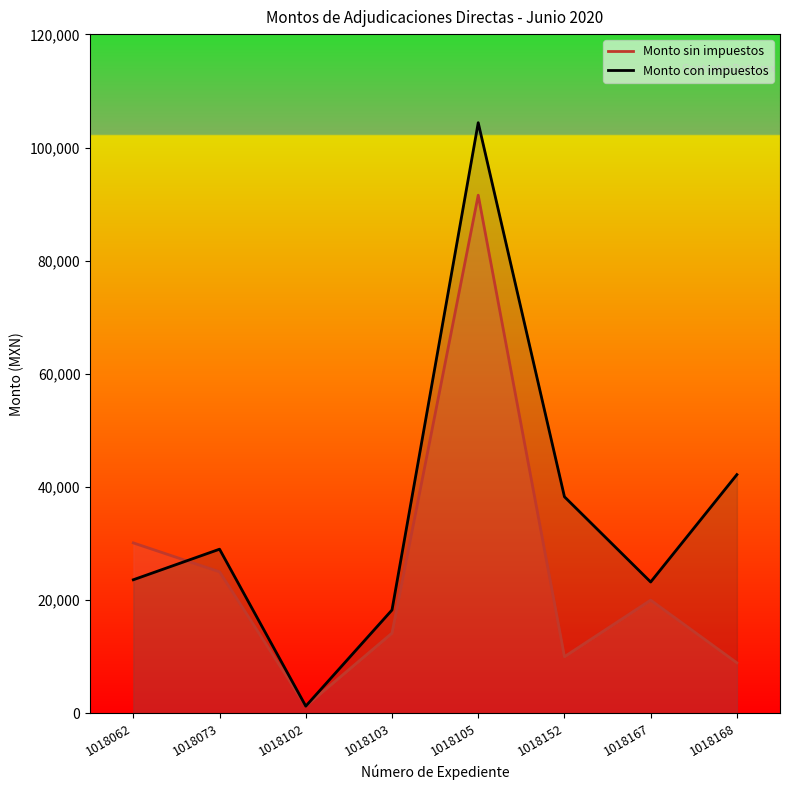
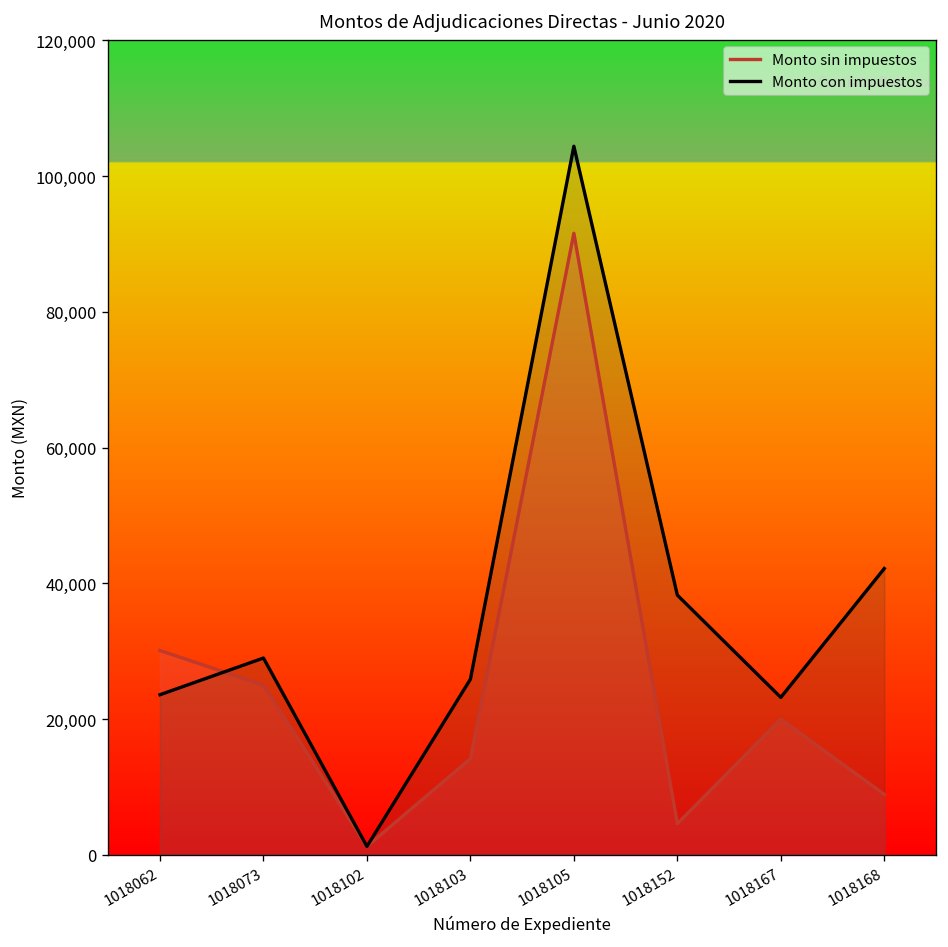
  {
    "Monto sin impuestos": {
      "1018062": "30,000",
      "1018073": "25,000",
      "1018103": "14,000",
      "1018105": "92,000",
-     "1018152": "10,000",
+     "1018152": "5,000",
      "1018167": "20,000",
      "1018168": "9,000"
    },
    "Monto con impuestos": {
      "1018062": "24,000",
      "1018073": "29,000",
-     "1018103": "18,000",
+     "1018103": "26,000",
      "1018105": "104,000",
      "1018152": "38,000",
      "1018167": "23,000",
      "1018168": "42,000"
    }
  }
